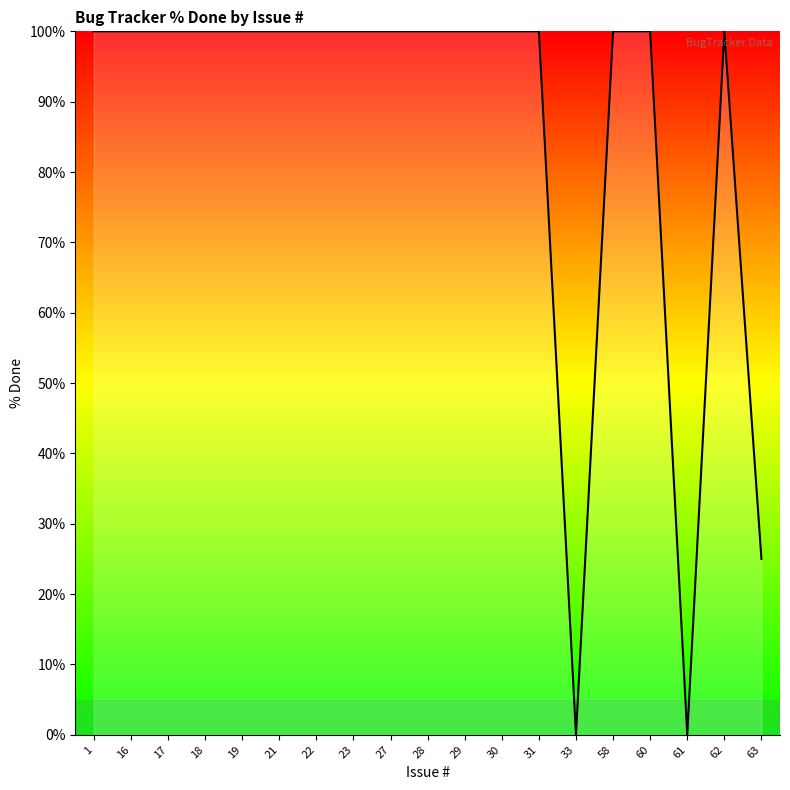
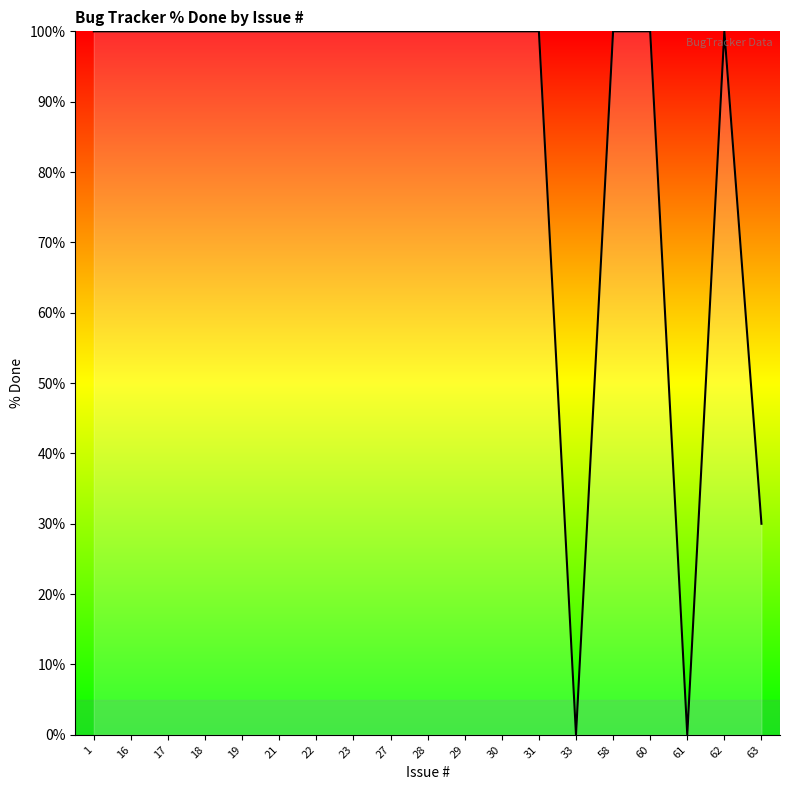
  {
    "1": "100%",
    "16": "100%",
    "17": "100%",
    "18": "100%",
    "19": "100%",
    "21": "100%",
    "22": "100%",
    "23": "100%",
    "27": "100%",
    "28": "100%",
    "29": "100%",
    "30": "100%",
    "31": "100%",
    "58": "100%",
    "60": "100%",
    "62": "100%",
-   "63": "25%"
+   "63": "30%"
  }
